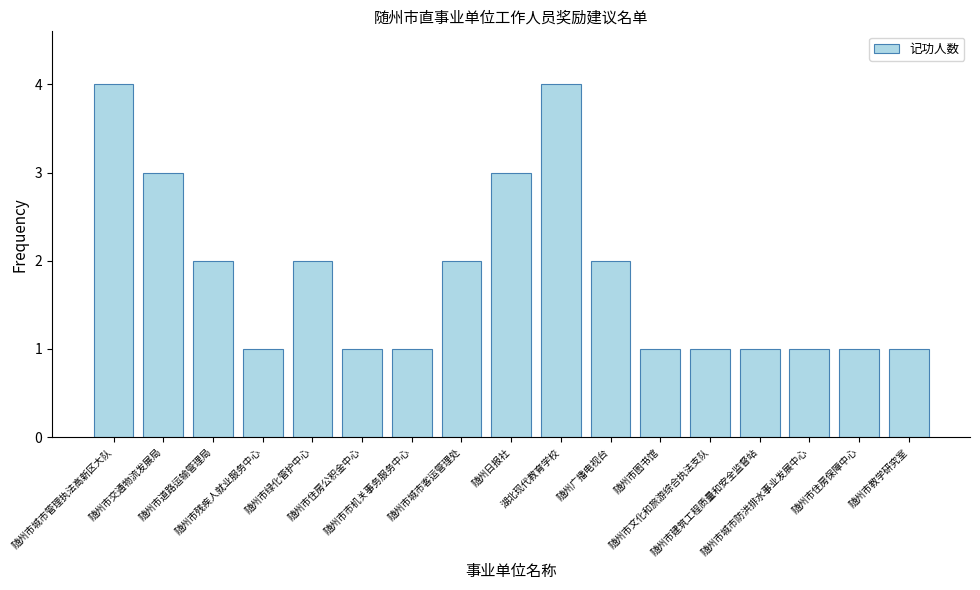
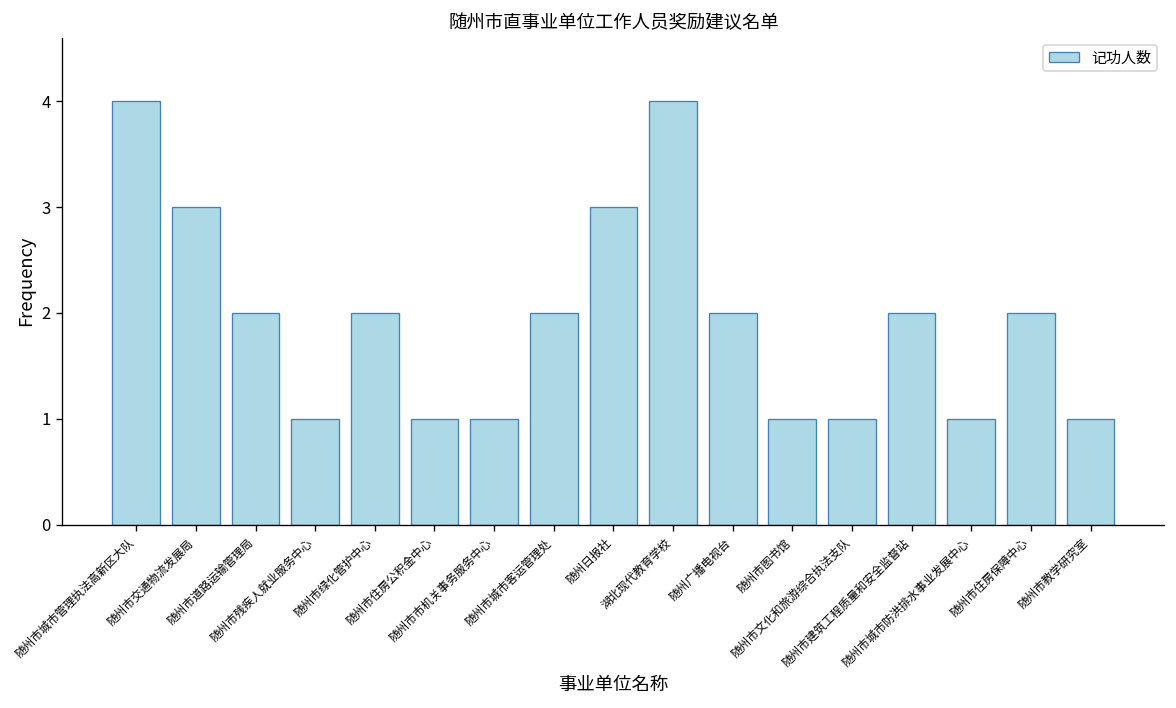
  {
    "随州市城市管理执法高新区大队": 4,
    "随州市交通物流发展局": 3,
    "随州市道路运输管理局": 2,
    "随州市残疾人就业服务中心": 1,
    "随州市绿化管护中心": 2,
    "随州市住房公积金中心": 1,
    "随州市市机关事务服务中心": 1,
    "随州市城市客运管理处": 2,
    "随州日报社": 3,
    "湖北现代教育学校": 4,
    "随州广播电视台": 2,
    "随州市图书馆": 1,
    "随州市文化和旅游综合执法支队": 1,
-   "随州市建筑工程质量和安全监督站": 1,
+   "随州市建筑工程质量和安全监督站": 2,
    "随州市城市防洪排水事业发展中心": 1,
-   "随州市住房保障中心": 1,
+   "随州市住房保障中心": 2,
    "随州市教学研究室": 1
  }
